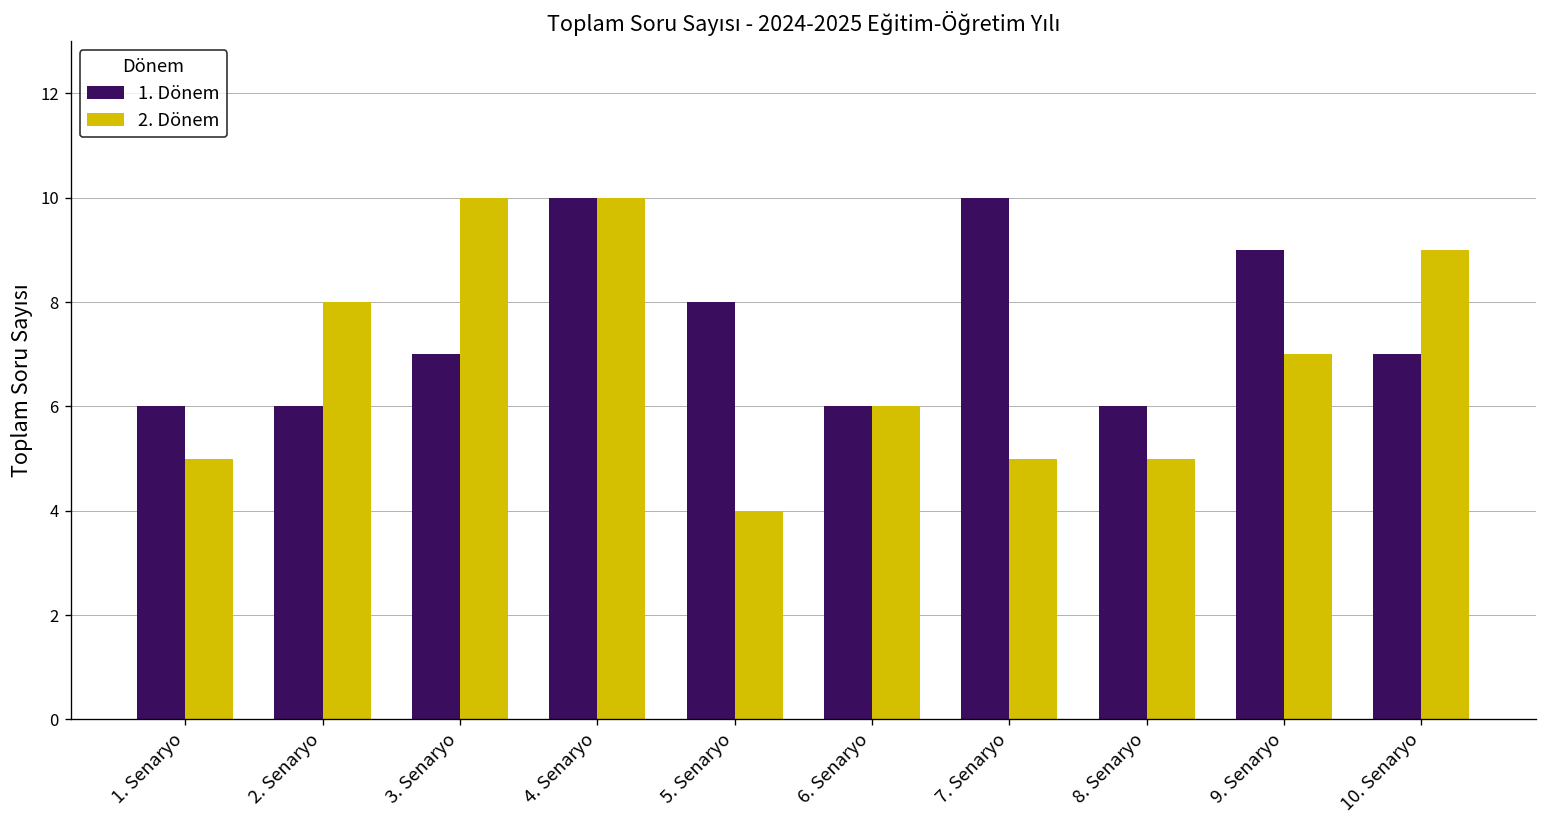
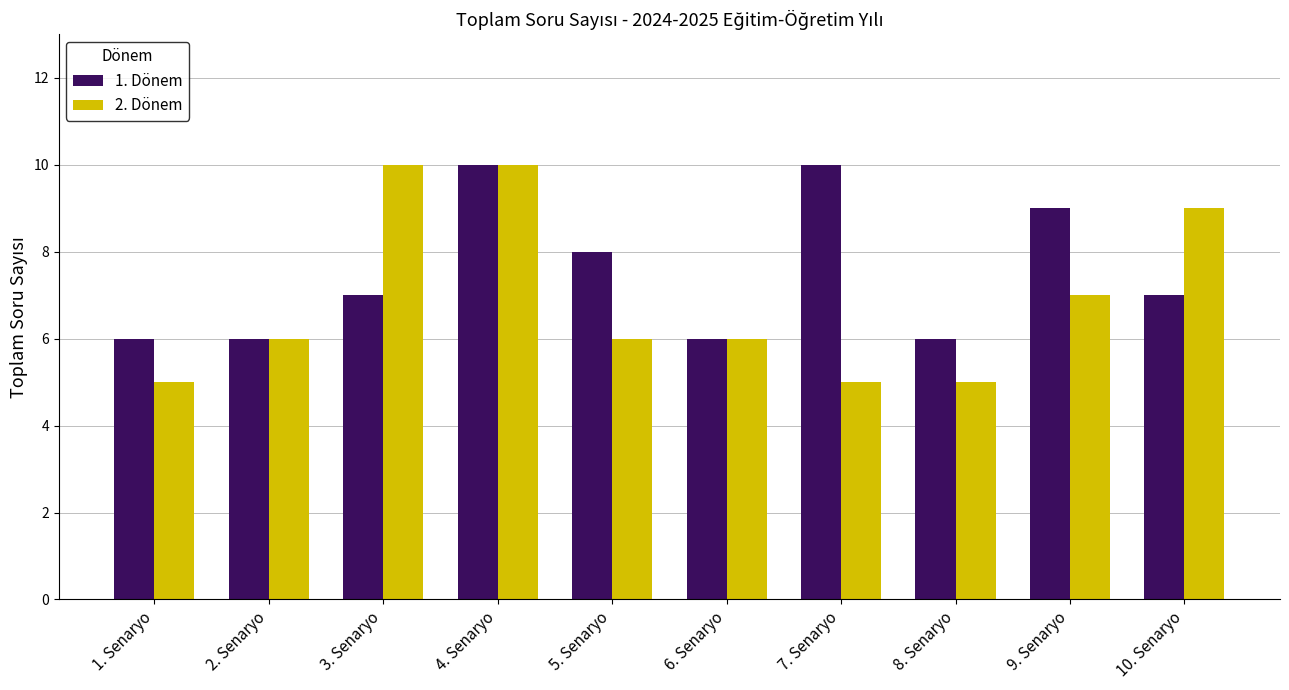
  {
    "1. Dönem": {
      "1. Senaryo": 6,
      "2. Senaryo": 6,
      "3. Senaryo": 7,
      "4. Senaryo": 10,
      "5. Senaryo": 8,
      "6. Senaryo": 6,
      "7. Senaryo": 10,
      "8. Senaryo": 6,
      "9. Senaryo": 9,
      "10. Senaryo": 7
    },
    "2. Dönem": {
      "1. Senaryo": 5,
-     "2. Senaryo": 8,
+     "2. Senaryo": 6,
      "3. Senaryo": 10,
      "4. Senaryo": 10,
-     "5. Senaryo": 4,
+     "5. Senaryo": 6,
      "6. Senaryo": 6,
      "7. Senaryo": 5,
      "8. Senaryo": 5,
      "9. Senaryo": 7,
      "10. Senaryo": 9
    }
  }
